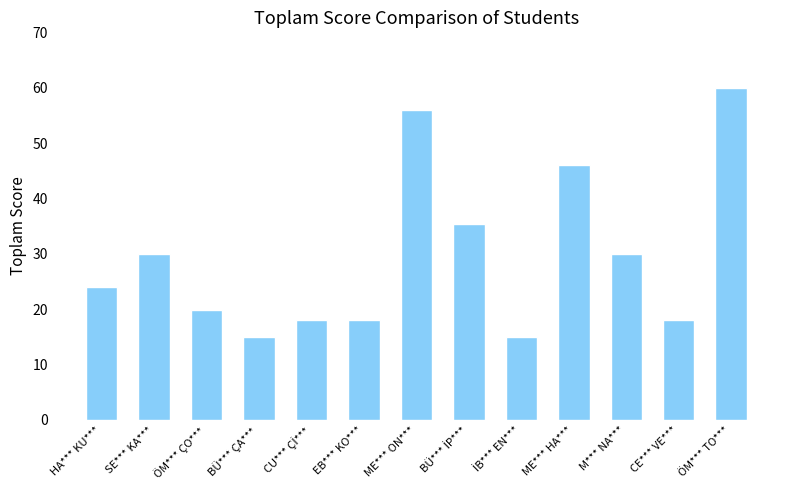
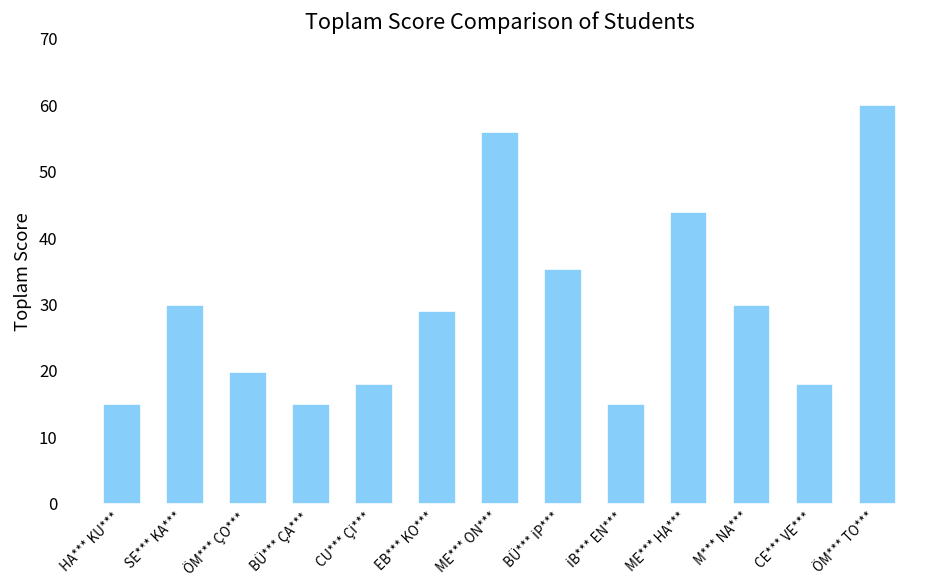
  {
-   "HA*** KU***": 24,
+   "HA*** KU***": 15,
    "SE*** KA***": 30,
    "ÖM*** ÇO***": 20,
    "BÜ*** ÇA***": 15,
    "CU*** Çİ***": 18,
-   "EB*** KO***": 18,
+   "EB*** KO***": 29,
    "ME*** ON***": 56,
    "BÜ*** İP***": 35,
    "İB*** EN***": 15,
-   "ME*** HA***": 46,
+   "ME*** HA***": 44,
    "M*** NA***": 30,
    "CE*** VE***": 18,
    "ÖM*** TO***": 60
  }
